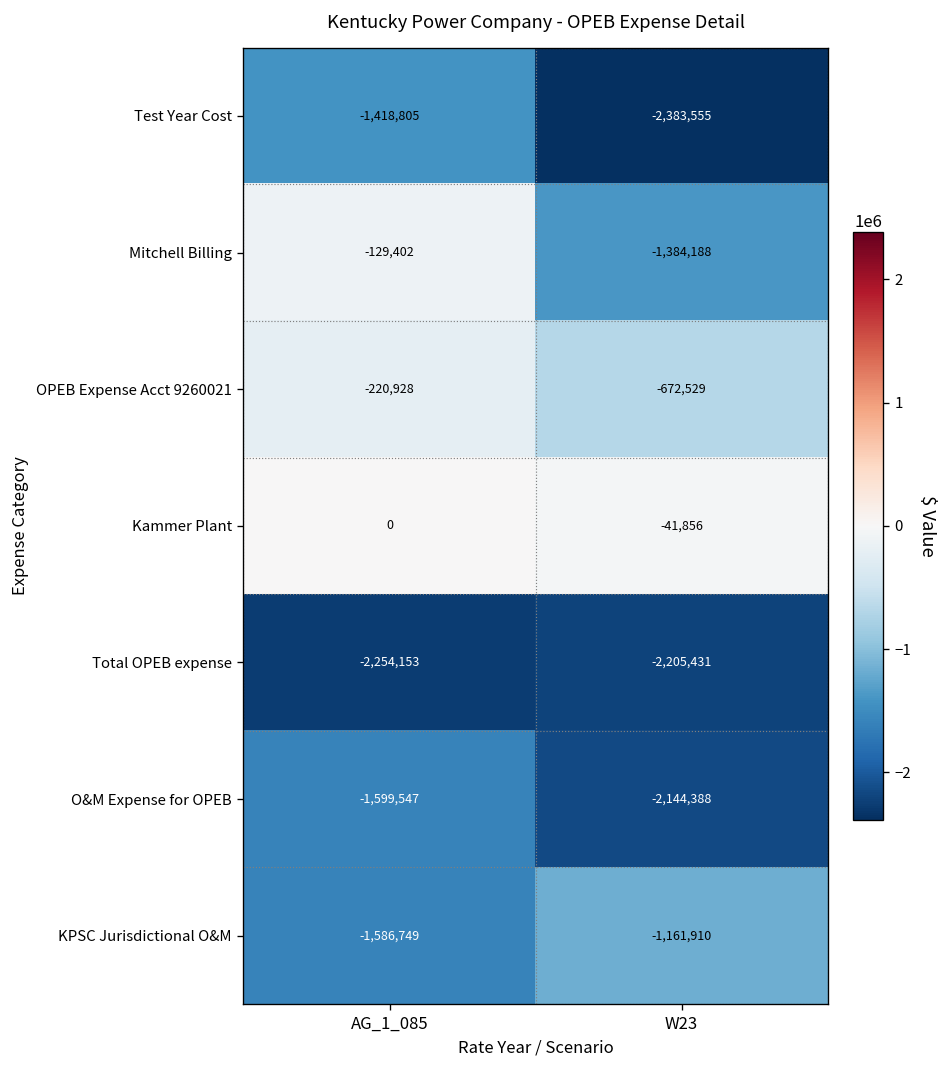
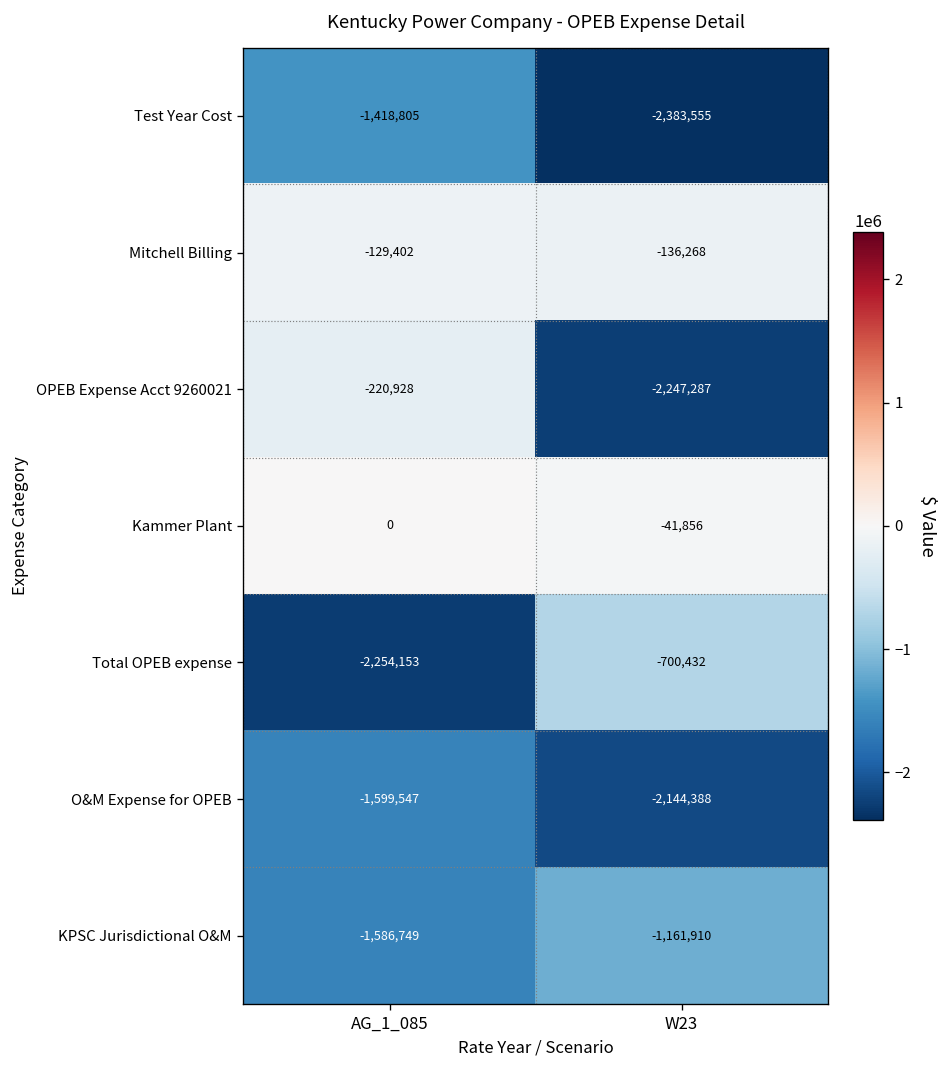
  {
    "Test Year Cost": {
      "AG_1_085": "-1,418,805",
      "W23": "-2,383,555"
    },
    "Mitchell Billing": {
      "AG_1_085": "-129,402",
-     "W23": "-1,384,188"
+     "W23": "-136,268"
    },
    "OPEB Expense Acct 9260021": {
      "AG_1_085": "-220,928",
-     "W23": "-672,529"
+     "W23": "-2,247,287"
    },
    "Kammer Plant": {
      "AG_1_085": "0",
      "W23": "-41,856"
    },
    "Total OPEB expense": {
      "AG_1_085": "-2,254,153",
-     "W23": "-2,205,431"
+     "W23": "-700,432"
    },
    "O&M Expense for OPEB": {
      "AG_1_085": "-1,599,547",
      "W23": "-2,144,388"
    },
    "KPSC Jurisdictional O&M": {
      "AG_1_085": "-1,586,749",
      "W23": "-1,161,910"
    }
  }
